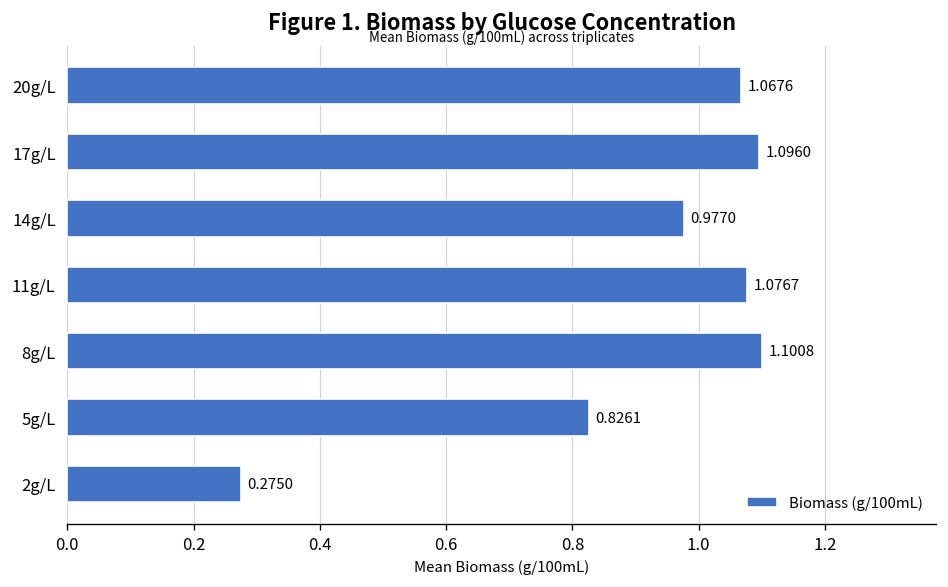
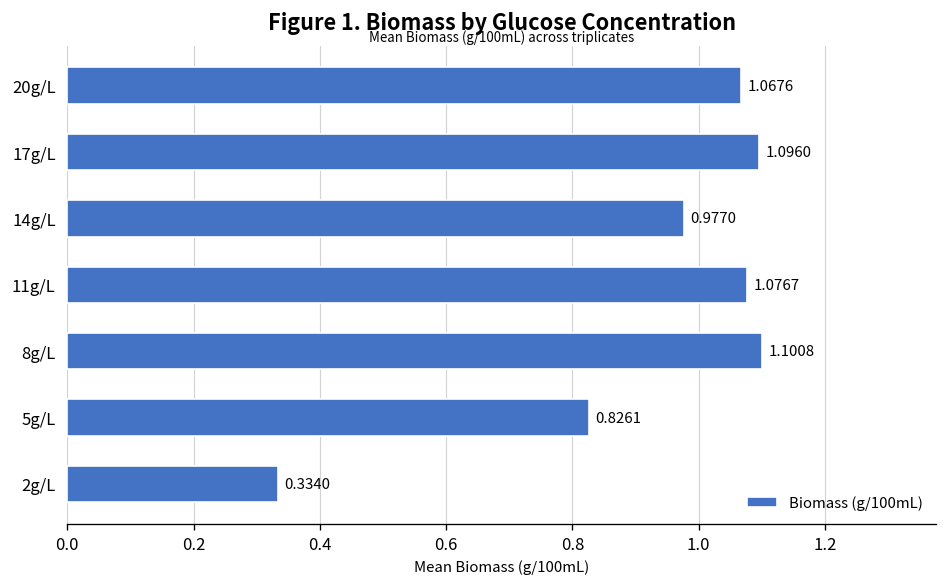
  {
    "20g/L": 1.0676,
    "17g/L": 1.0960,
    "14g/L": 0.9770,
    "11g/L": 1.0767,
    "8g/L": 1.1008,
    "5g/L": 0.8261,
-   "2g/L": 0.2750
+   "2g/L": 0.3340
  }
